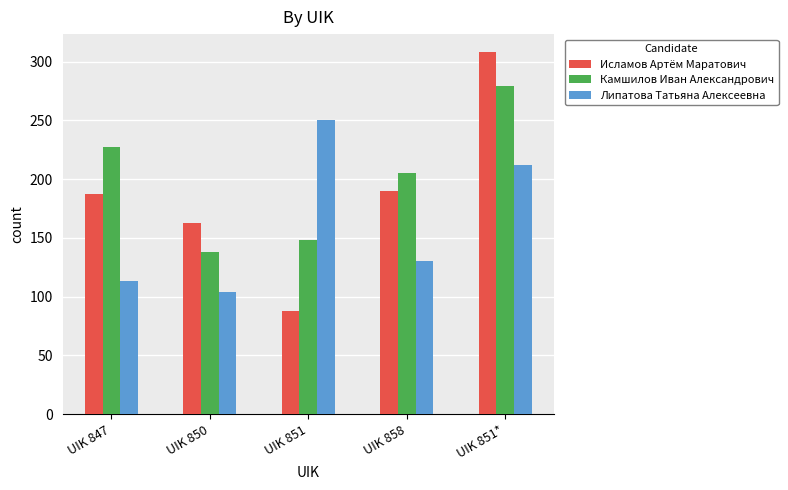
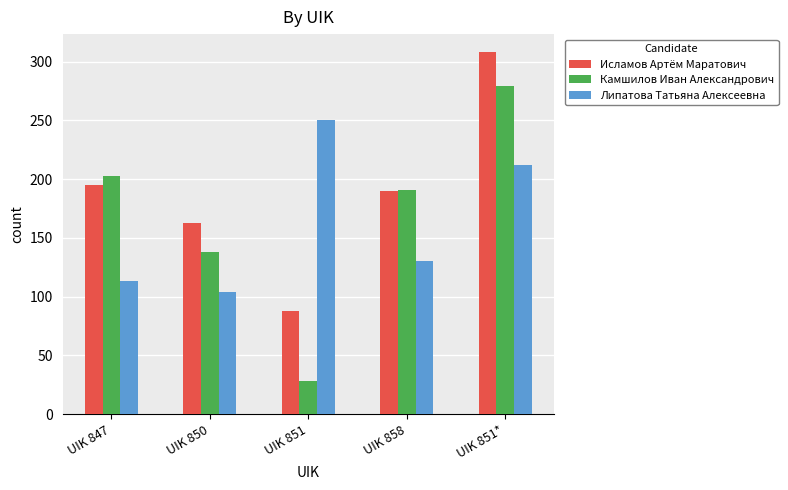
  {
    "Исламов Артём Маратович": {
-     "UIK 847": 187,
+     "UIK 847": 195,
      "UIK 850": 163,
      "UIK 851": 88,
      "UIK 858": 190,
      "UIK 851*": 308
    },
    "Камшилов Иван Александрович": {
-     "UIK 847": 227,
+     "UIK 847": 203,
      "UIK 850": 138,
-     "UIK 851": 148,
-     "UIK 858": 205,
+     "UIK 851": 28,
+     "UIK 858": 191,
      "UIK 851*": 279
    },
    "Липатова Татьяна Алексеевна": {
      "UIK 847": 113,
      "UIK 850": 104,
      "UIK 851": 250,
      "UIK 858": 130,
      "UIK 851*": 212
    }
  }
